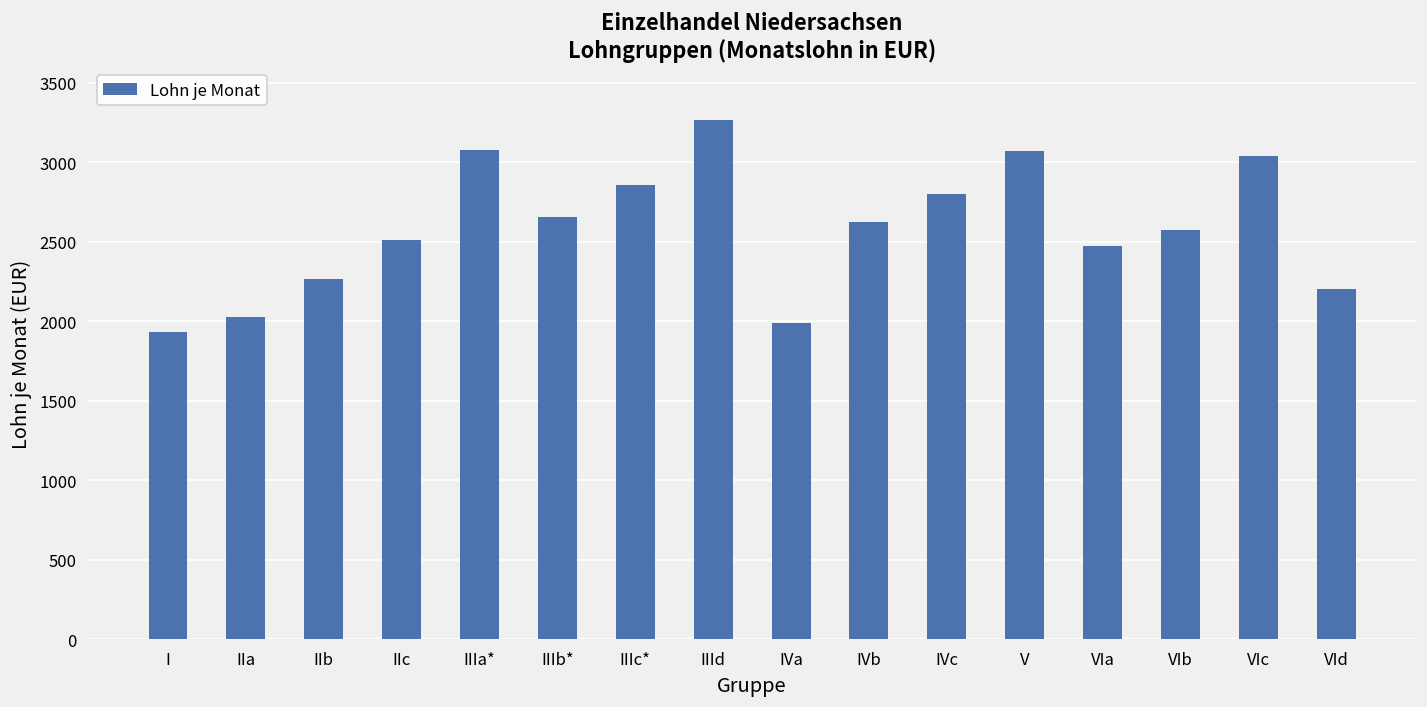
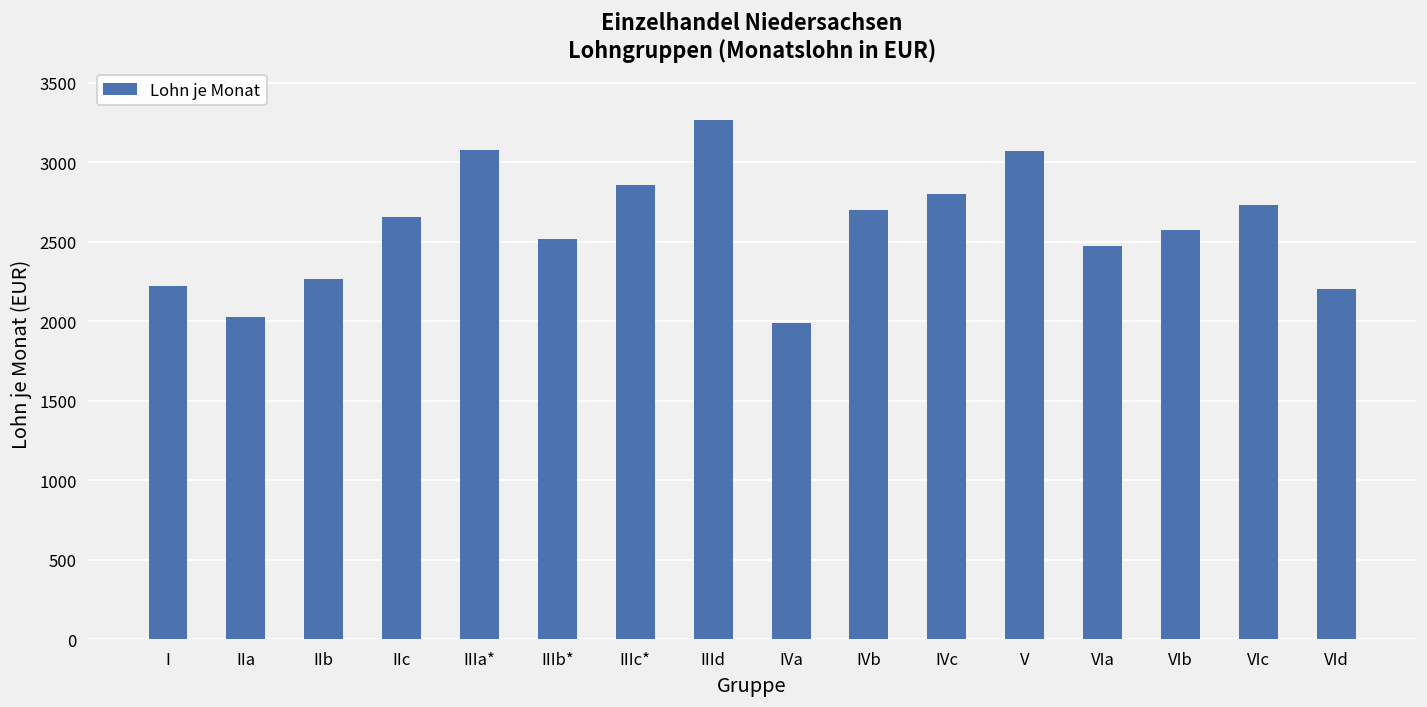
  {
-   "I": 1940,
+   "I": 2220,
    "IIa": 2030,
    "IIb": 2260,
-   "IIc": 2510,
+   "IIc": 2650,
    "IIIa*": 3080,
-   "IIIb*": 2660,
+   "IIIb*": 2520,
    "IIIc*": 2860,
    "IIId": 3260,
    "IVa": 1990,
-   "IVb": 2630,
+   "IVb": 2700,
    "IVc": 2800,
    "V": 3070,
    "VIa": 2470,
    "VIb": 2570,
-   "VIc": 3040,
+   "VIc": 2730,
    "VId": 2200
  }
